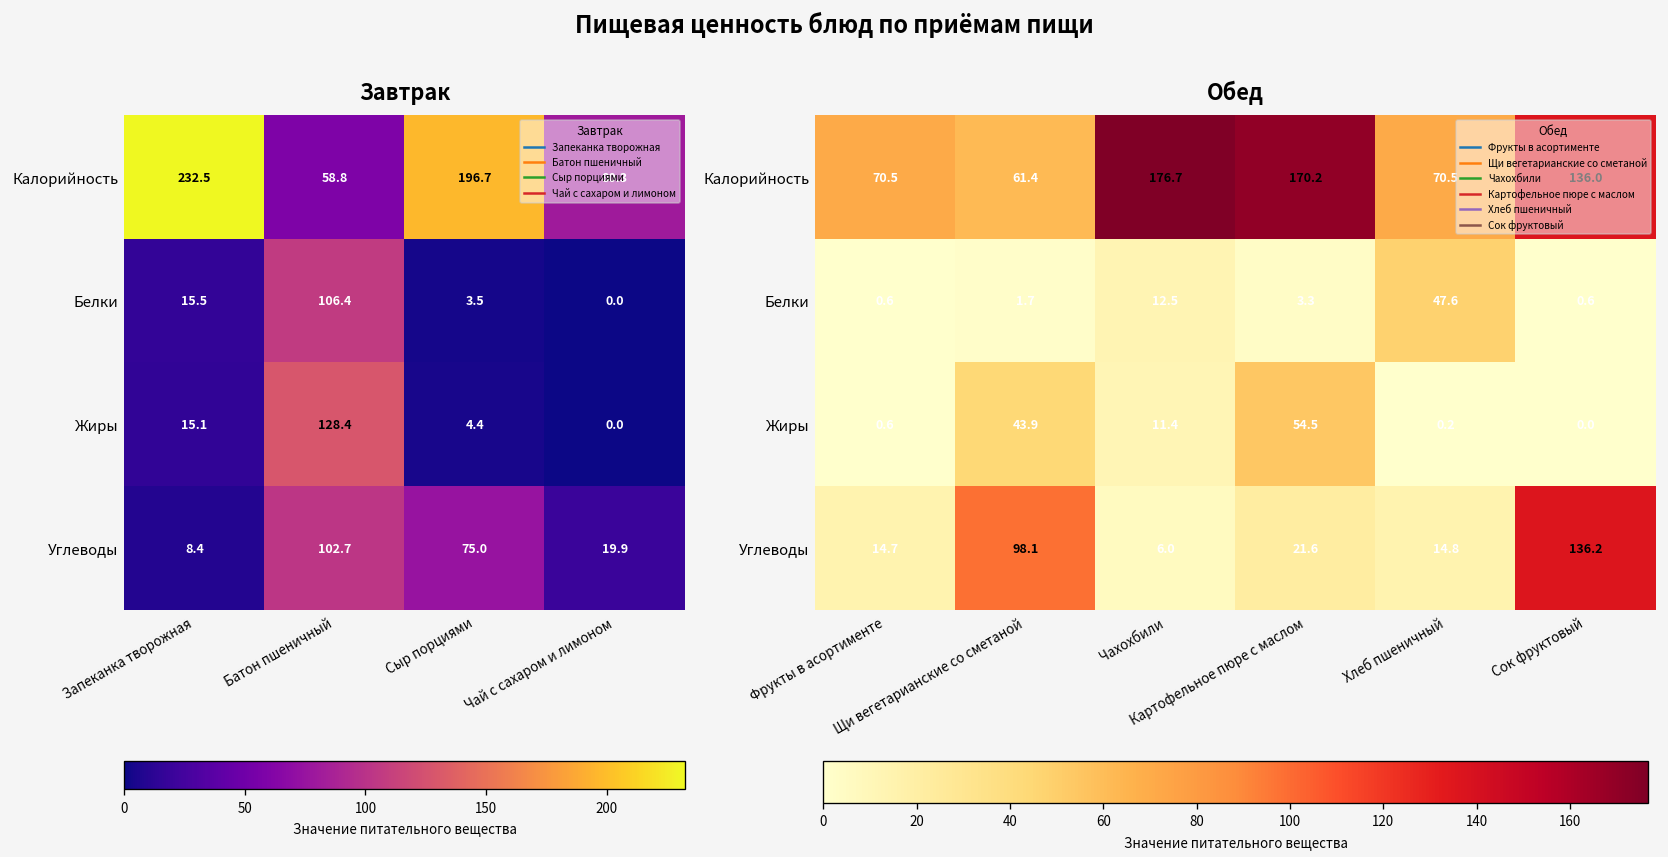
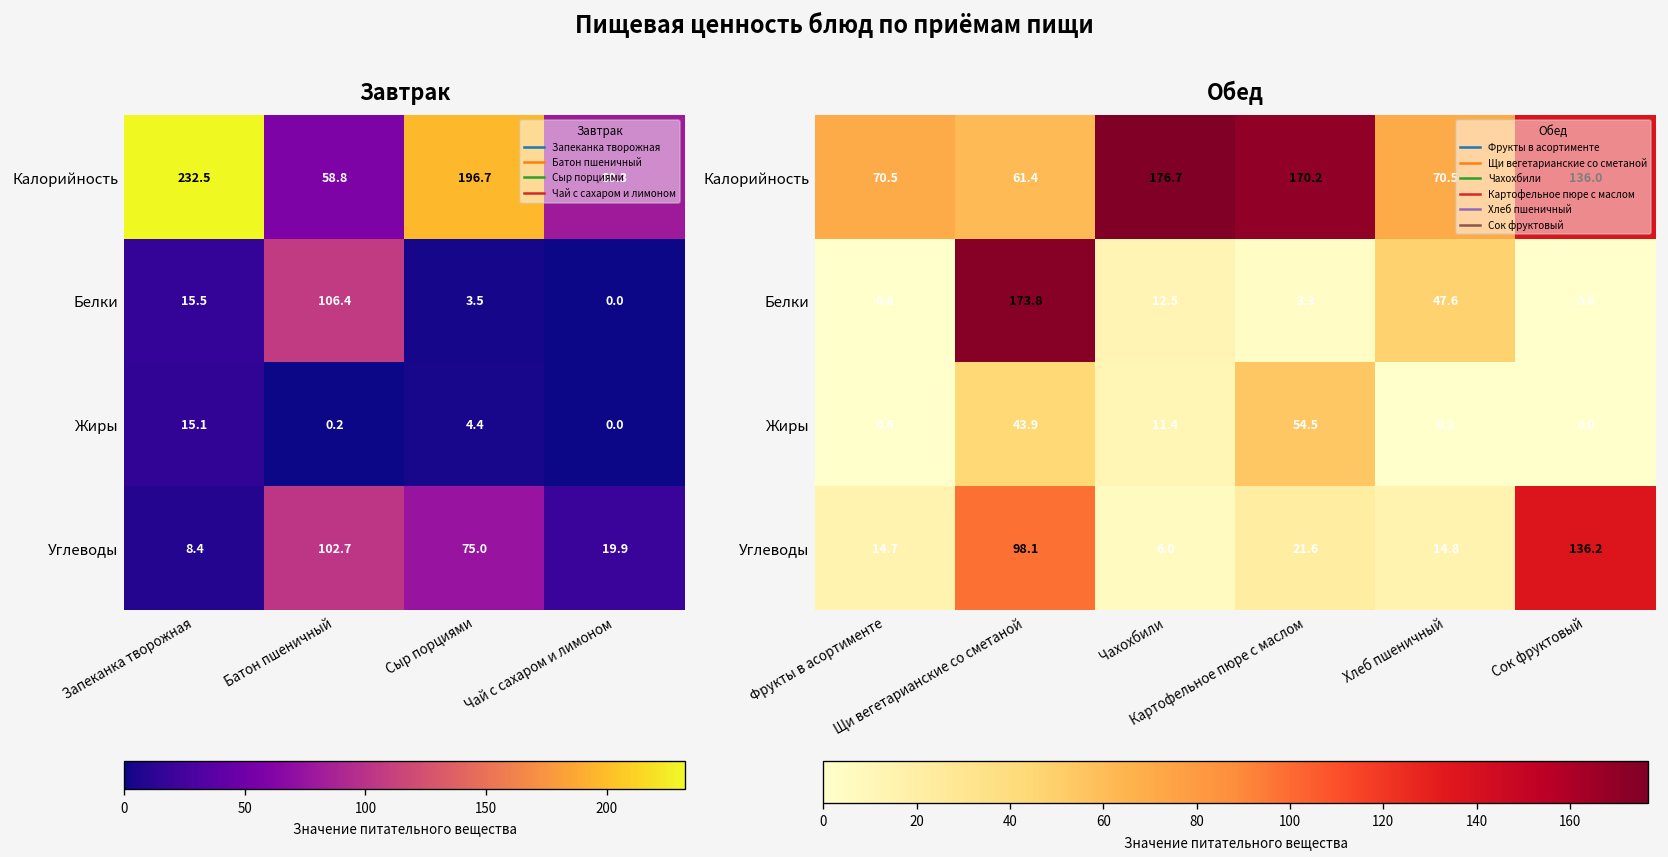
  {
    "Завтрак": {
      "Калорийность": {
        "Запеканка творожная": 232.5,
        "Батон пшеничный": 58.8,
        "Сыр порциями": 196.7
      },
      "Белки": {
        "Запеканка творожная": 15.5,
        "Батон пшеничный": 106.4,
        "Сыр порциями": 3.5,
        "Чай с сахаром и лимоном": 0.0
      },
      "Жиры": {
        "Запеканка творожная": 15.1,
-       "Батон пшеничный": 128.4,
+       "Батон пшеничный": 0.2,
        "Сыр порциями": 4.4,
        "Чай с сахаром и лимоном": 0.0
      },
      "Углеводы": {
        "Запеканка творожная": 8.4,
        "Батон пшеничный": 102.7,
        "Сыр порциями": 75.0,
        "Чай с сахаром и лимоном": 19.9
      }
    },
    "Обед": {
      "Калорийность": {
        "Фрукты в асортименте": 70.5,
        "Щи вегетарианские со сметаной": 61.4,
        "Чахохбили": 176.7,
        "Картофельное пюре с маслом": 170.2
      },
      "Белки": {
        "Фрукты в асортименте": 0.6,
-       "Щи вегетарианские со сметаной": 1.7,
+       "Щи вегетарианские со сметаной": 173.8,
        "Чахохбили": 12.5,
        "Картофельное пюре с маслом": 3.3,
        "Хлеб пшеничный": 47.6,
        "Сок фруктовый": 0.6
      },
      "Жиры": {
        "Фрукты в асортименте": 0.6,
        "Щи вегетарианские со сметаной": 43.9,
        "Чахохбили": 11.4,
        "Картофельное пюре с маслом": 54.5,
        "Хлеб пшеничный": 0.2,
        "Сок фруктовый": 0.0
      },
      "Углеводы": {
        "Фрукты в асортименте": 14.7,
        "Щи вегетарианские со сметаной": 98.1,
        "Чахохбили": 6.0,
        "Картофельное пюре с маслом": 21.6,
        "Хлеб пшеничный": 14.8,
        "Сок фруктовый": 136.2
      }
    }
  }
